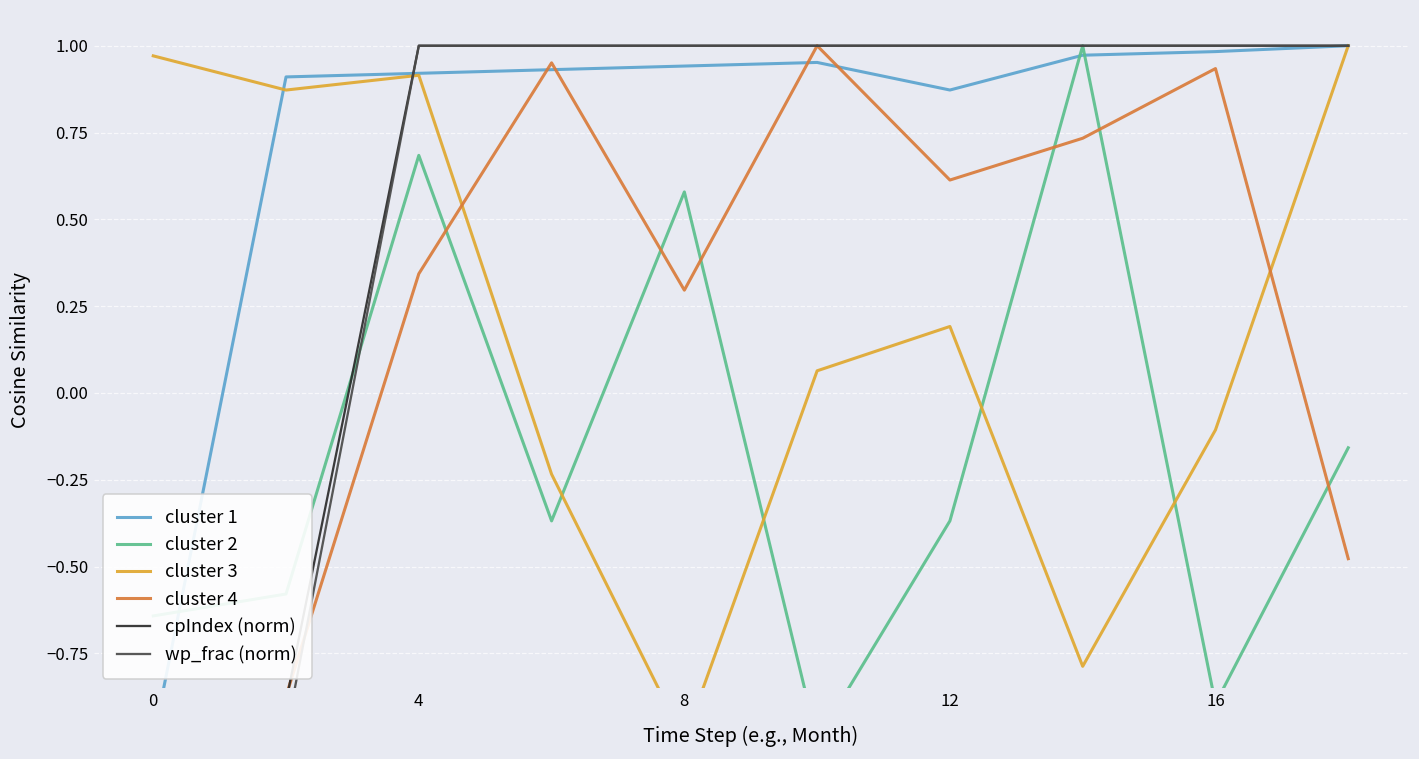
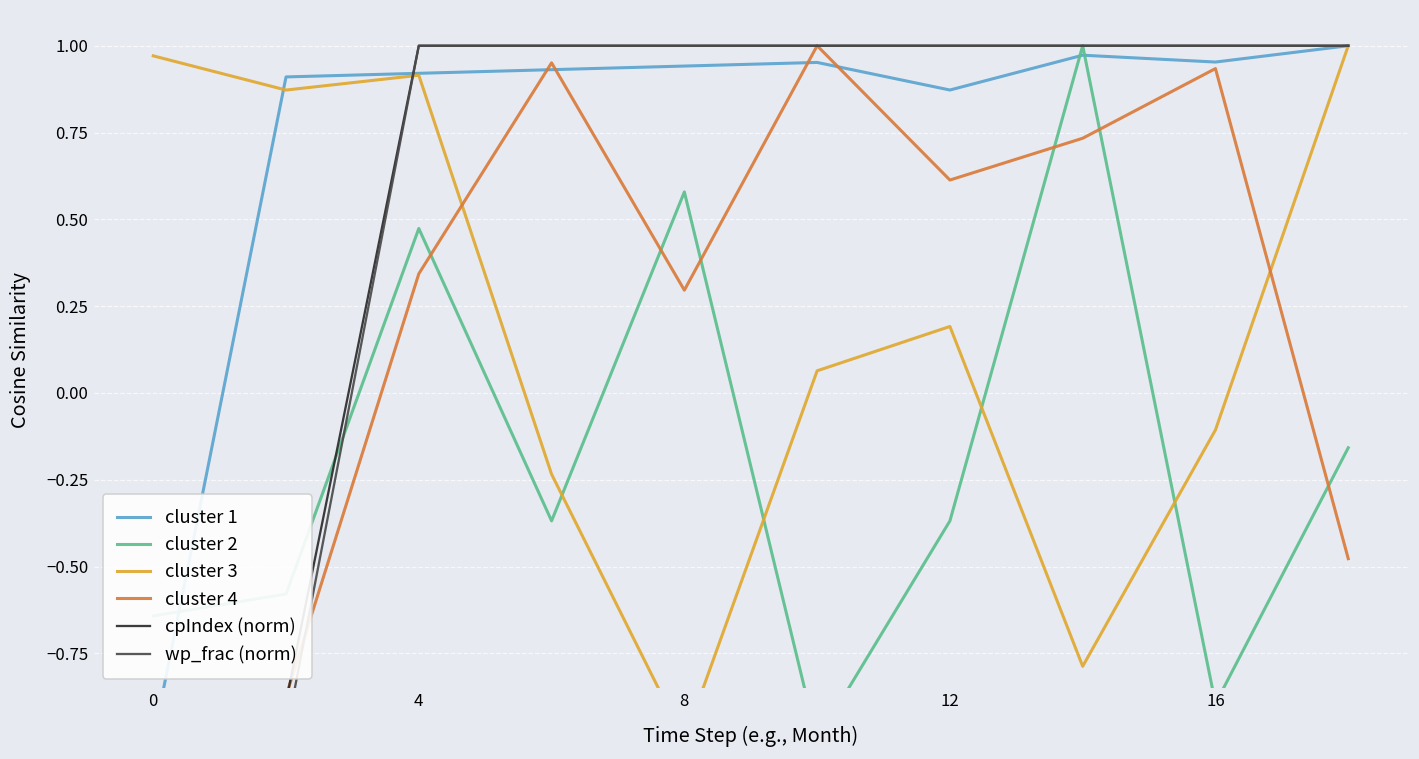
  {
    "cluster 1": {
      "8": 0.94,
      "12": 0.87,
-     "16": 0.98
+     "16": 0.95
    },
    "cluster 2": {
-     "4": 0.68,
+     "4": 0.47,
      "8": 0.58,
      "12": -0.37
    }
  }
